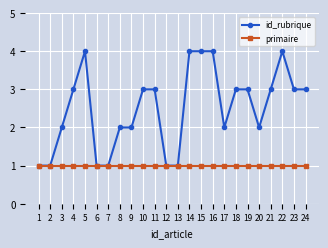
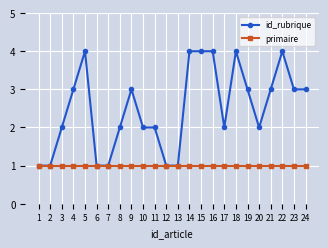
  {
    "id_rubrique": {
      "3": 2,
      "4": 3,
      "5": 4,
      "8": 2,
-     "9": 2,
-     "10": 3,
-     "11": 3,
+     "9": 3,
+     "10": 2,
+     "11": 2,
      "14": 4,
      "15": 4,
      "16": 4,
      "17": 2,
-     "18": 3,
+     "18": 4,
      "19": 3,
      "20": 2,
      "21": 3,
      "22": 4,
      "23": 3,
      "24": 3
    },
    "primaire": {
      "3": 1,
      "4": 1,
      "5": 1,
      "8": 1,
      "9": 1,
      "10": 1,
      "11": 1,
      "14": 1,
      "15": 1,
      "16": 1,
      "17": 1,
      "18": 1,
      "19": 1,
      "20": 1,
      "21": 1,
      "22": 1,
      "23": 1,
      "24": 1
    }
  }
